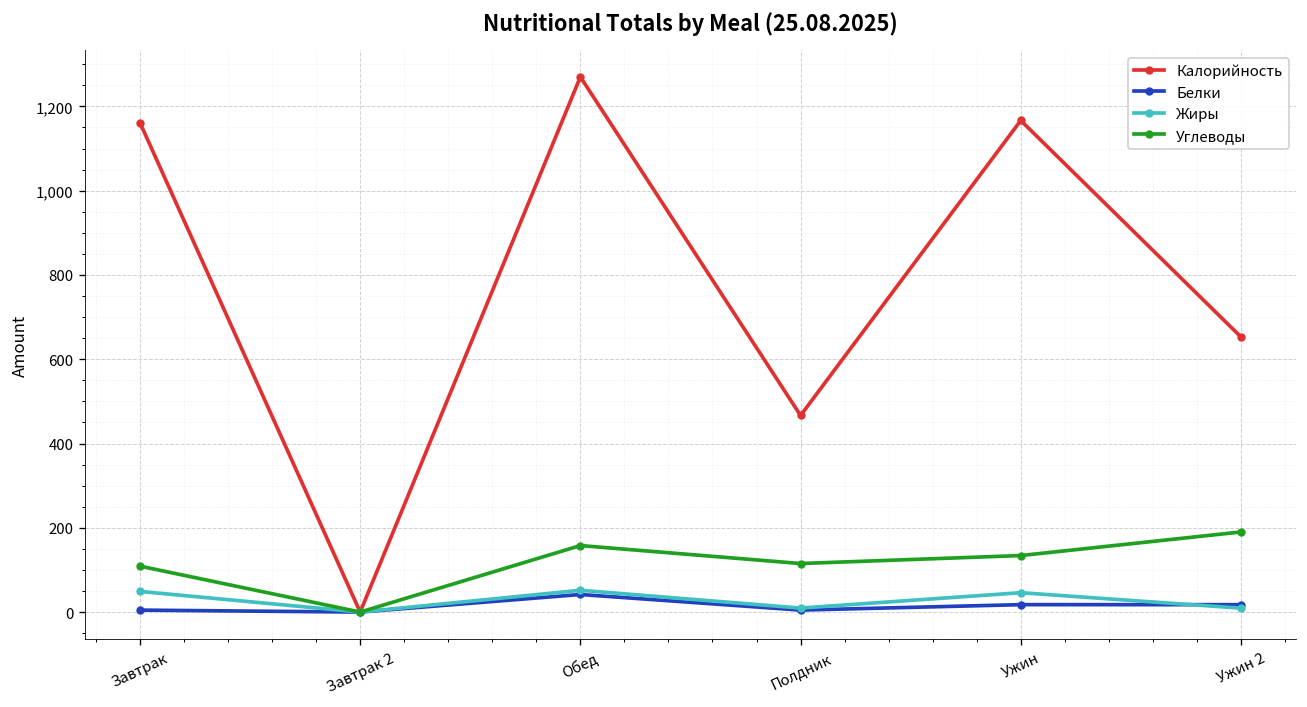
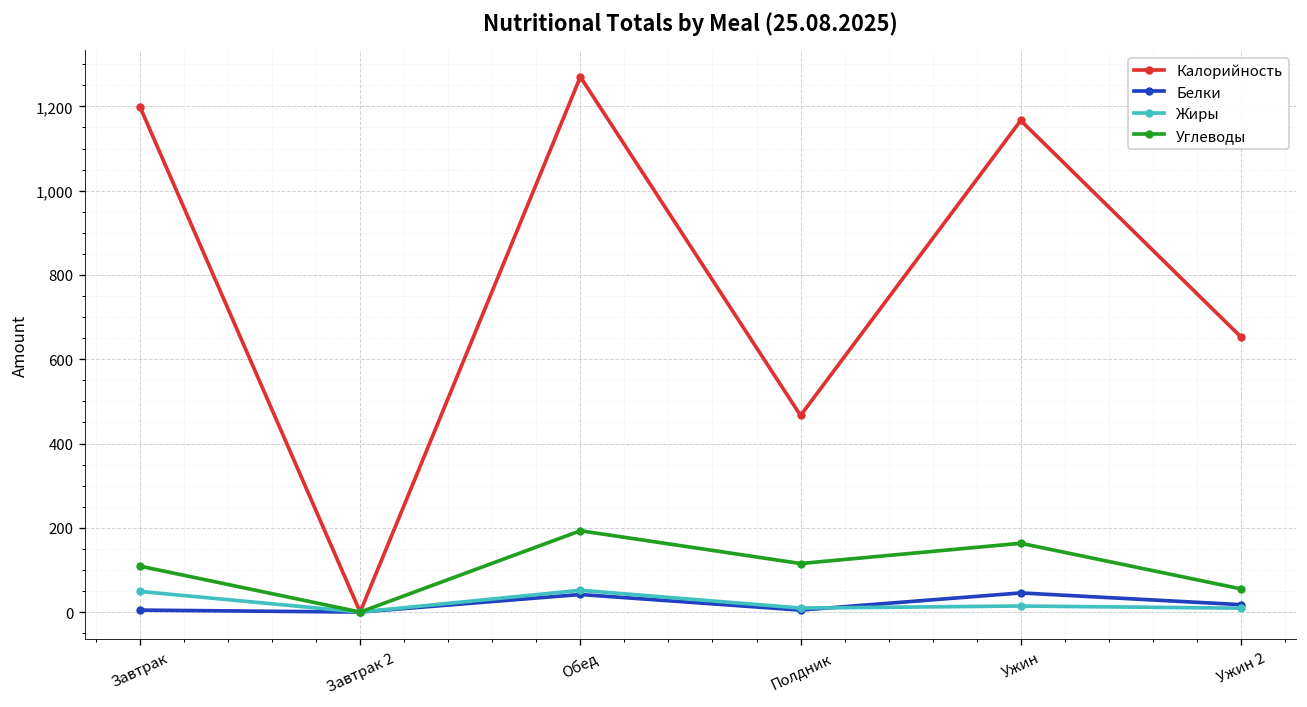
  {
    "Калорийность": {
-     "Завтрак": "1,160",
+     "Завтрак": "1,200",
      "Обед": "1,270",
      "Полдник": "470",
      "Ужин": "1,170",
      "Ужин 2": "650"
    },
    "Белки": {
      "Завтрак": "0",
      "Обед": "40",
-     "Ужин": "20",
+     "Ужин": "50",
      "Ужин 2": "20"
    },
    "Жиры": {
      "Завтрак": "50",
      "Обед": "50",
-     "Ужин": "50",
+     "Ужин": "10",
      "Ужин 2": "10"
    },
    "Углеводы": {
      "Завтрак": "110",
-     "Обед": "160",
+     "Обед": "190",
      "Полдник": "120",
-     "Ужин": "130",
-     "Ужин 2": "190"
+     "Ужин": "160",
+     "Ужин 2": "60"
    }
  }
